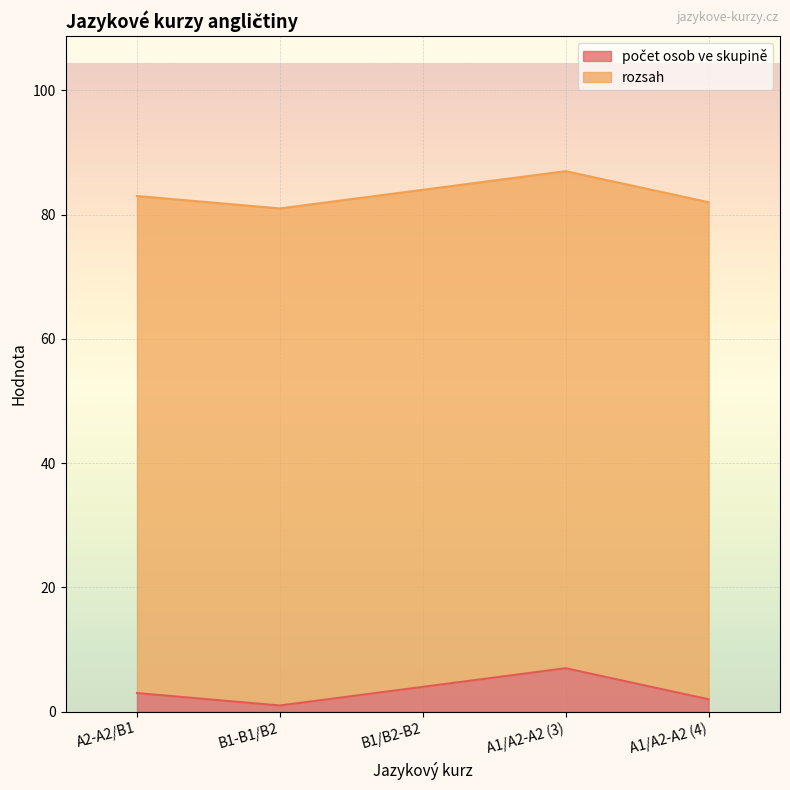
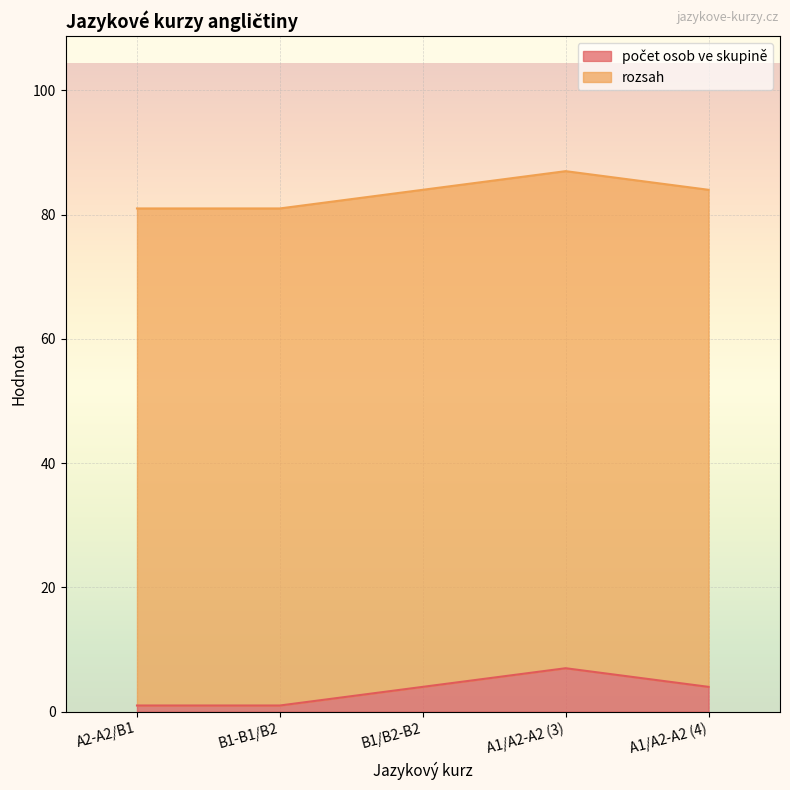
  {
    "počet osob ve skupině": {
-     "A2-A2/B1": 3,
+     "A2-A2/B1": 1,
      "B1-B1/B2": 1,
      "B1/B2-B2": 4,
      "A1/A2-A2 (3)": 7,
-     "A1/A2-A2 (4)": 2
+     "A1/A2-A2 (4)": 4
    },
    "rozsah": {
      "A2-A2/B1": 80,
      "B1-B1/B2": 80,
      "B1/B2-B2": 80,
      "A1/A2-A2 (3)": 80,
      "A1/A2-A2 (4)": 80
    }
  }
